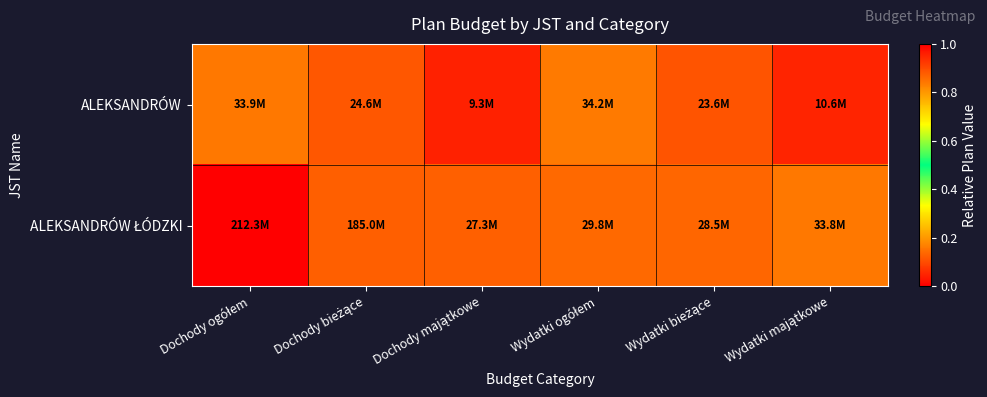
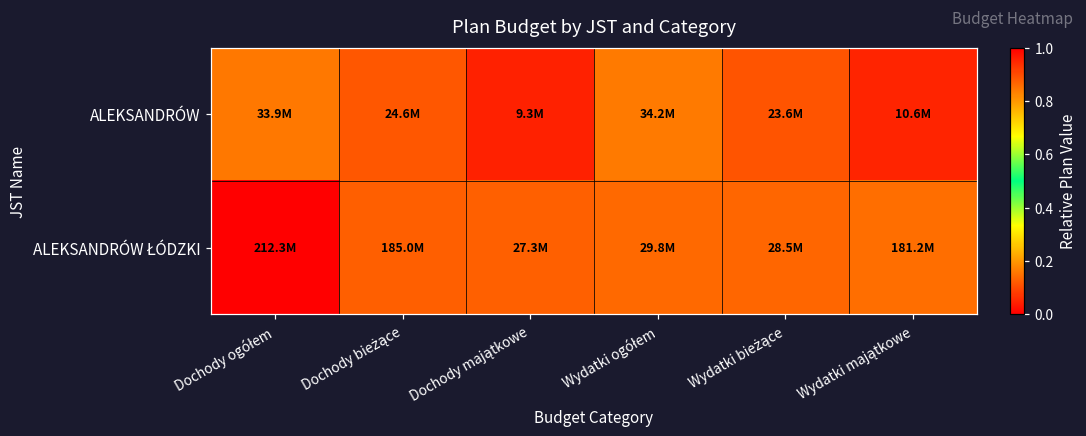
  {
    "ALEKSANDRÓW": {
      "Dochody ogółem": "33.9M",
      "Dochody bieżące": "24.6M",
      "Dochody majątkowe": "9.3M",
      "Wydatki ogółem": "34.2M",
      "Wydatki bieżące": "23.6M",
      "Wydatki majątkowe": "10.6M"
    },
    "ALEKSANDRÓW ŁÓDZKI": {
      "Dochody ogółem": "212.3M",
      "Dochody bieżące": "185.0M",
      "Dochody majątkowe": "27.3M",
      "Wydatki ogółem": "29.8M",
      "Wydatki bieżące": "28.5M",
-     "Wydatki majątkowe": "33.8M"
+     "Wydatki majątkowe": "181.2M"
    }
  }
